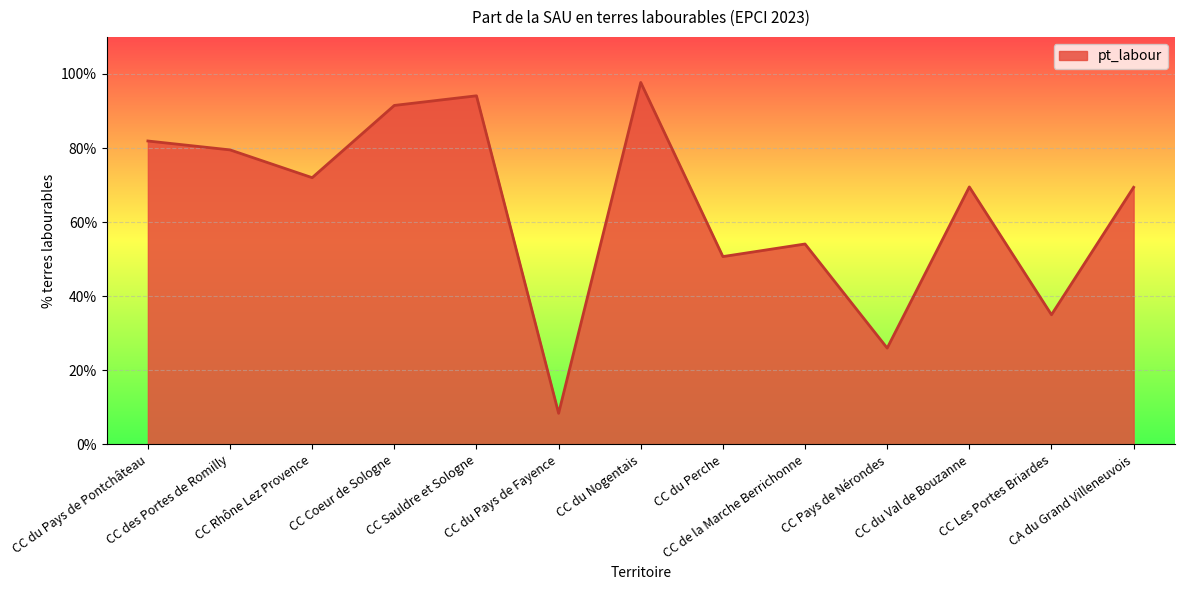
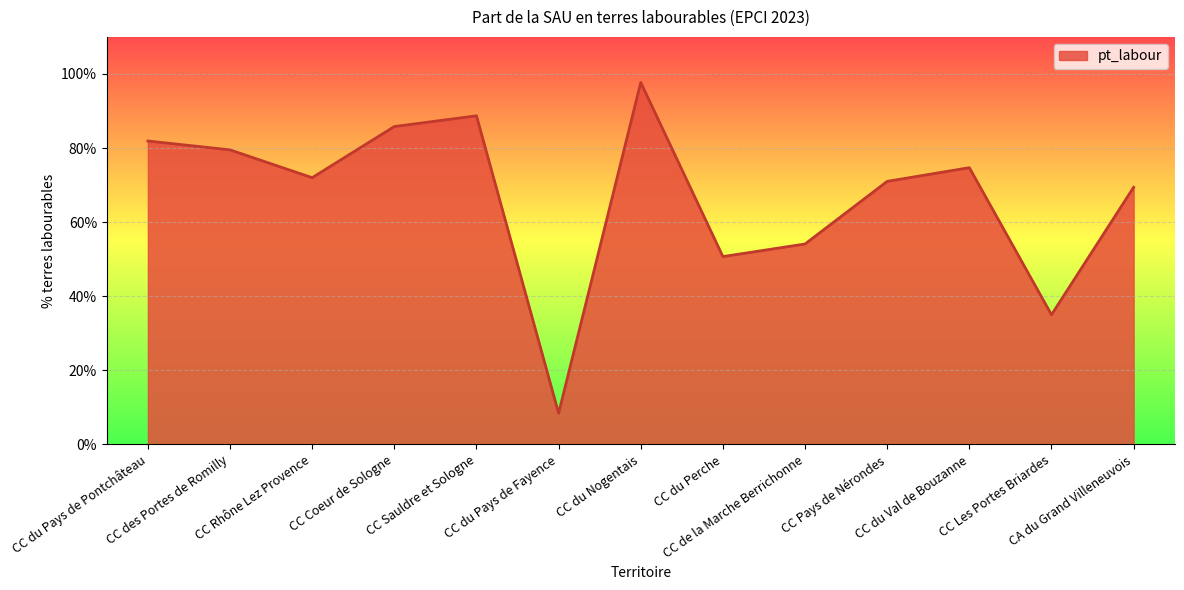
  {
    "CC du Pays de Pontchâteau": "82%",
    "CC des Portes de Romilly": "80%",
    "CC Rhône Lez Provence": "72%",
-   "CC Coeur de Sologne": "92%",
-   "CC Sauldre et Sologne": "94%",
+   "CC Coeur de Sologne": "86%",
+   "CC Sauldre et Sologne": "89%",
    "CC du Pays de Fayence": "8%",
    "CC du Nogentais": "98%",
    "CC du Perche": "51%",
    "CC de la Marche Berrichonne": "54%",
-   "CC Pays de Nérondes": "26%",
-   "CC du Val de Bouzanne": "70%",
+   "CC Pays de Nérondes": "71%",
+   "CC du Val de Bouzanne": "75%",
    "CC Les Portes Briardes": "35%",
    "CA du Grand Villeneuvois": "69%"
  }
